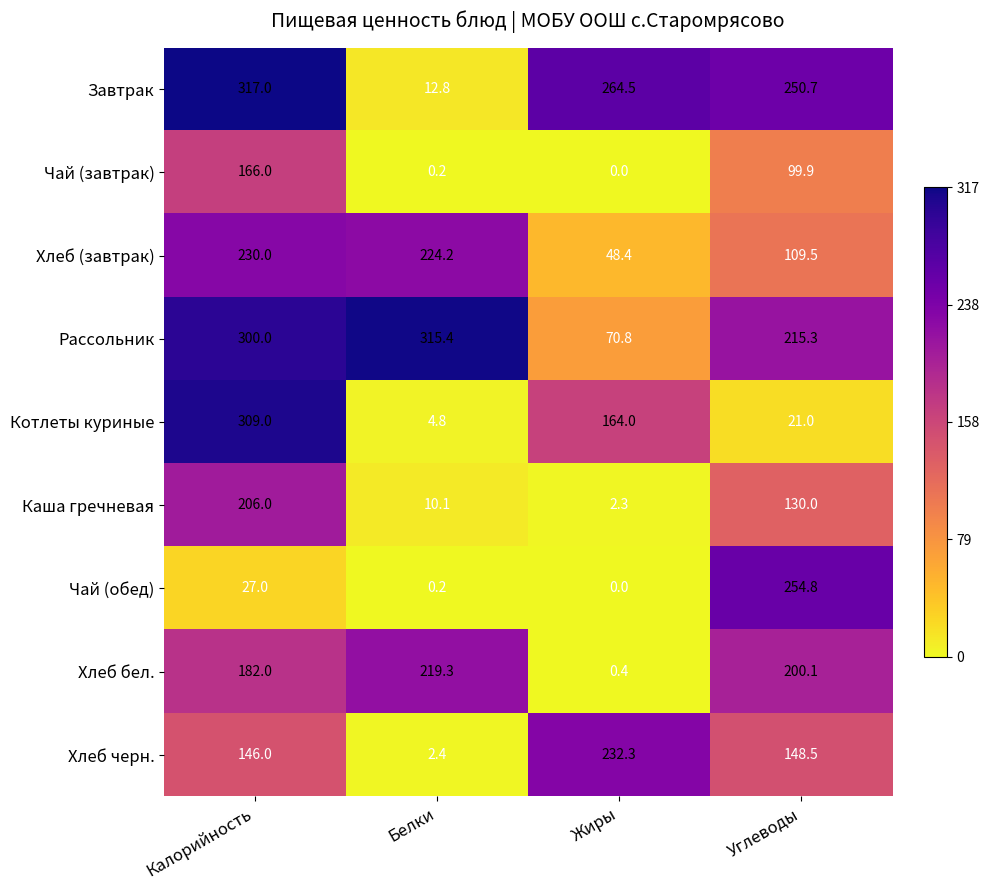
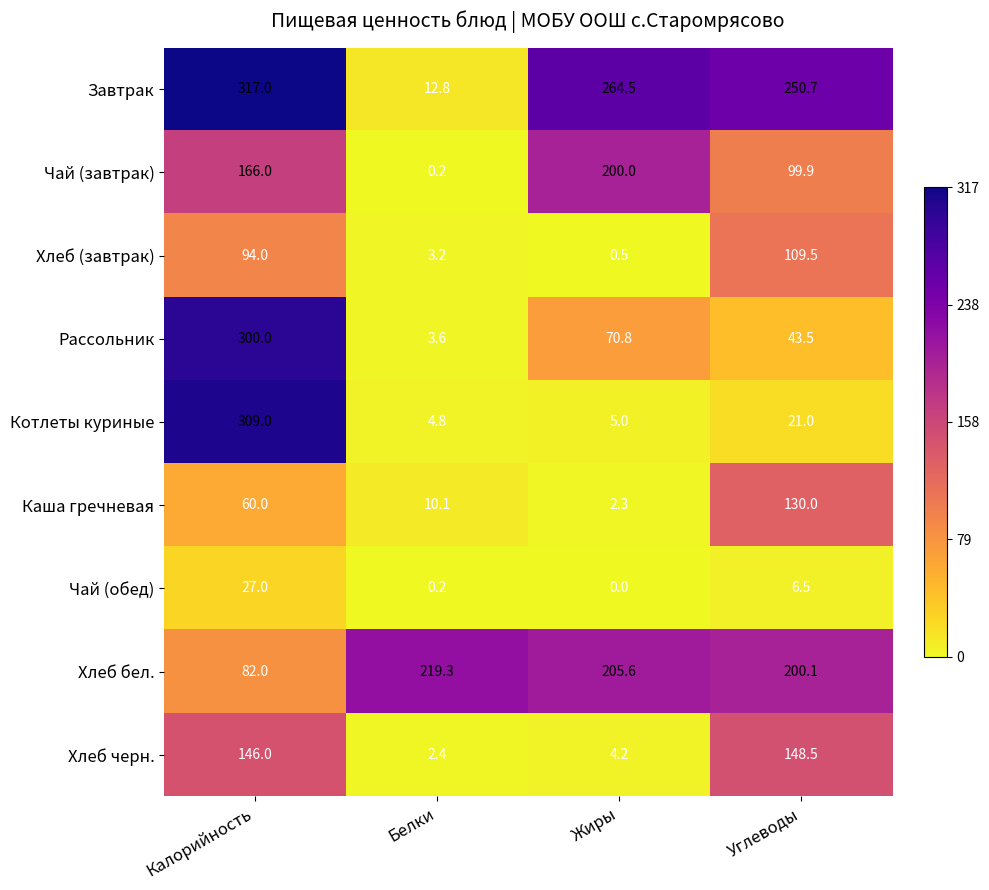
  {
    "Завтрак": {
      "Калорийность": 317.0,
      "Белки": 12.8,
      "Жиры": 264.5,
      "Углеводы": 250.7
    },
    "Чай (завтрак)": {
      "Калорийность": 166.0,
      "Белки": 0.2,
-     "Жиры": 0.0,
+     "Жиры": 200.0,
      "Углеводы": 99.9
    },
    "Хлеб (завтрак)": {
-     "Калорийность": 230.0,
-     "Белки": 224.2,
-     "Жиры": 48.4,
+     "Калорийность": 94.0,
+     "Белки": 3.2,
+     "Жиры": 0.5,
      "Углеводы": 109.5
    },
    "Рассольник": {
      "Калорийность": 300.0,
-     "Белки": 315.4,
+     "Белки": 3.6,
      "Жиры": 70.8,
-     "Углеводы": 215.3
+     "Углеводы": 43.5
    },
    "Котлеты куриные": {
      "Калорийность": 309.0,
      "Белки": 4.8,
-     "Жиры": 164.0,
+     "Жиры": 5.0,
      "Углеводы": 21.0
    },
    "Каша гречневая": {
-     "Калорийность": 206.0,
+     "Калорийность": 60.0,
      "Белки": 10.1,
      "Жиры": 2.3,
      "Углеводы": 130.0
    },
    "Чай (обед)": {
      "Калорийность": 27.0,
      "Белки": 0.2,
      "Жиры": 0.0,
-     "Углеводы": 254.8
+     "Углеводы": 6.5
    },
    "Хлеб бел.": {
-     "Калорийность": 182.0,
+     "Калорийность": 82.0,
      "Белки": 219.3,
-     "Жиры": 0.4,
+     "Жиры": 205.6,
      "Углеводы": 200.1
    },
    "Хлеб черн.": {
      "Калорийность": 146.0,
      "Белки": 2.4,
-     "Жиры": 232.3,
+     "Жиры": 4.2,
      "Углеводы": 148.5
    }
  }
